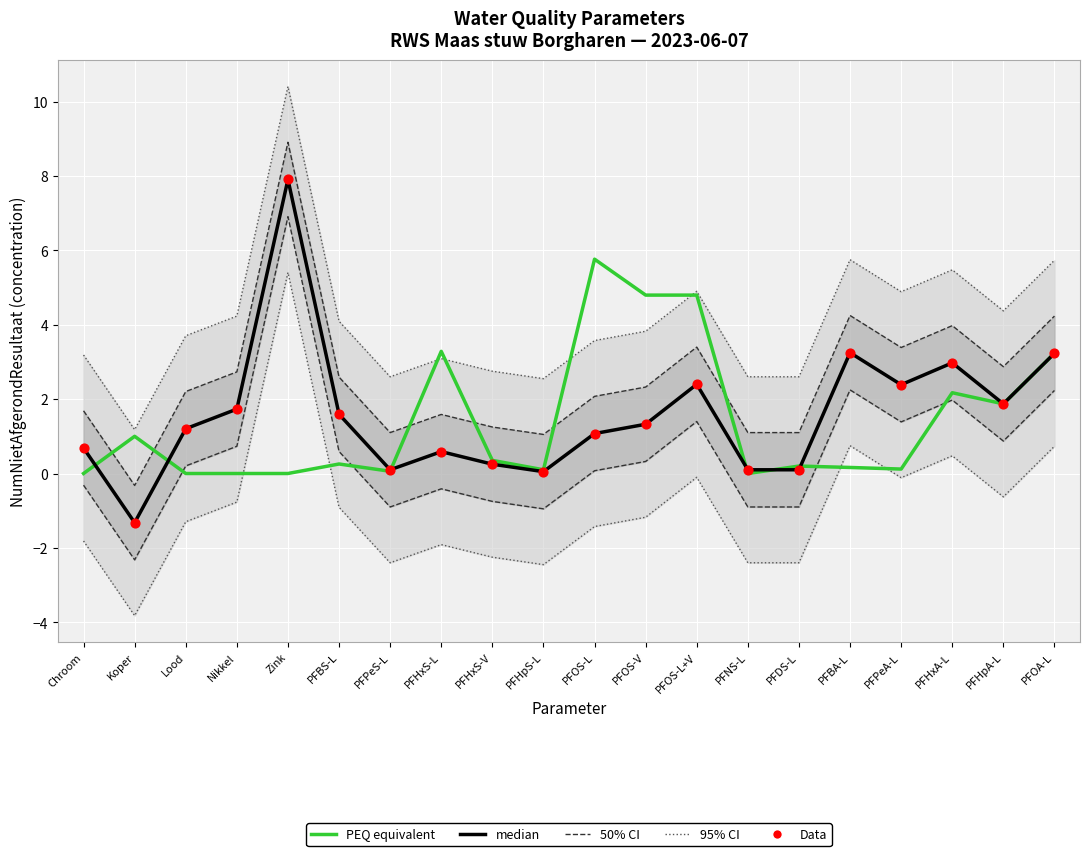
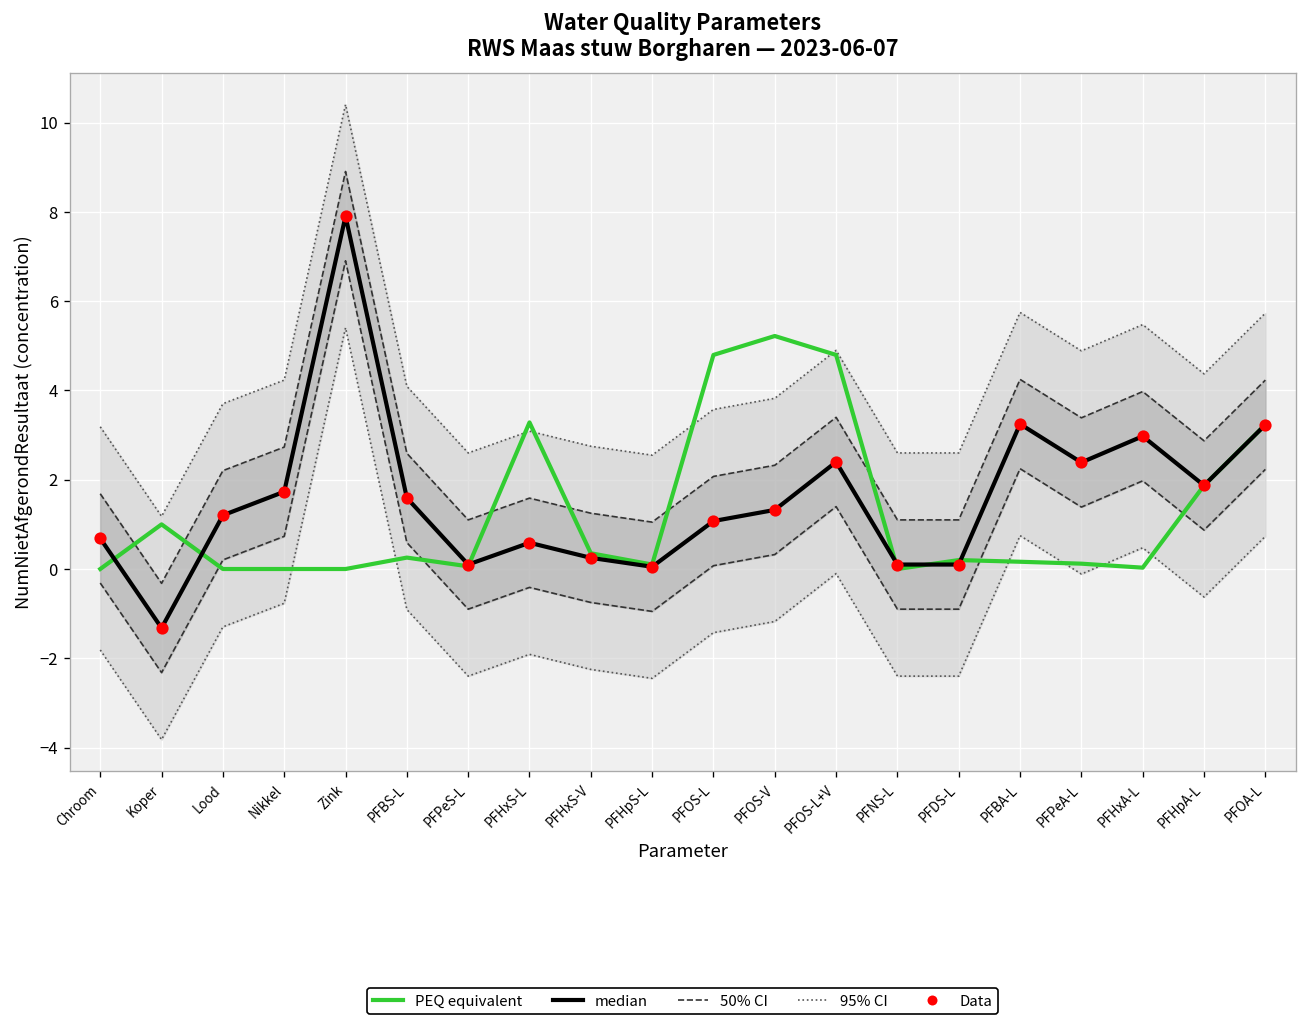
  {
    "PEQ equivalent": {
      "Chroom": 0.0,
      "Koper": 1.0,
      "Lood": 0.0,
      "Nikkel": 0.0,
      "Zink": 0.0,
      "PFBS-L": 0.3,
      "PFHxS-L": 3.3,
      "PFHxS-V": 0.4,
-     "PFOS-L": 5.8,
-     "PFOS-V": 4.8,
+     "PFOS-L": 4.8,
+     "PFOS-V": 5.2,
      "PFOS-L+V": 4.8,
      "PFNS-L": 0.0,
      "PFDS-L": 0.2,
      "PFBA-L": 0.2,
      "PFPeA-L": 0.1,
-     "PFHxA-L": 2.2
+     "PFHxA-L": 0.0
    }
  }
